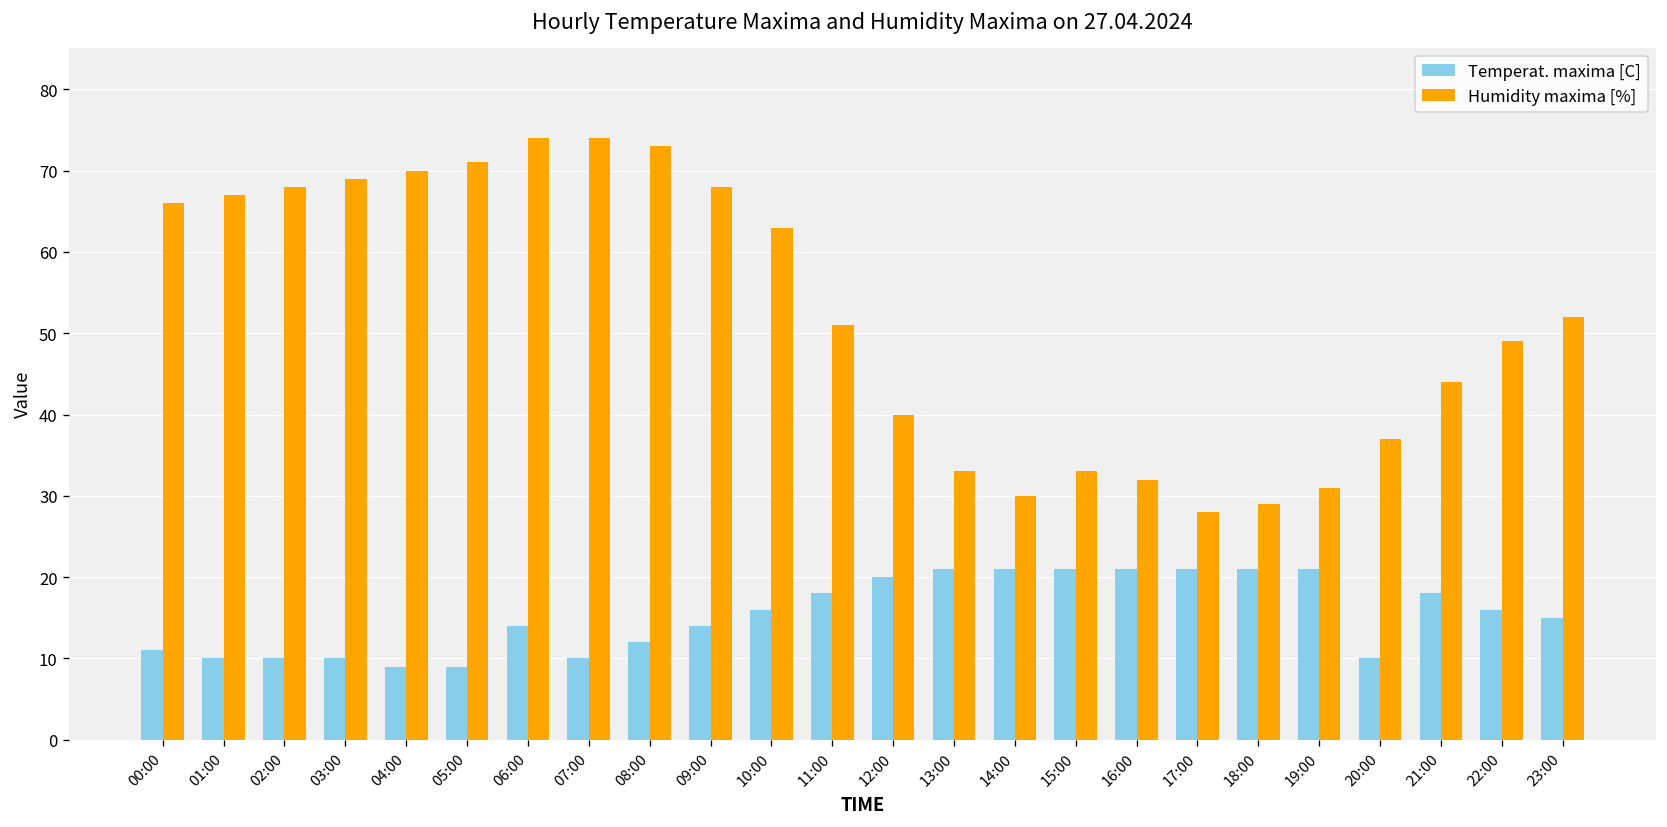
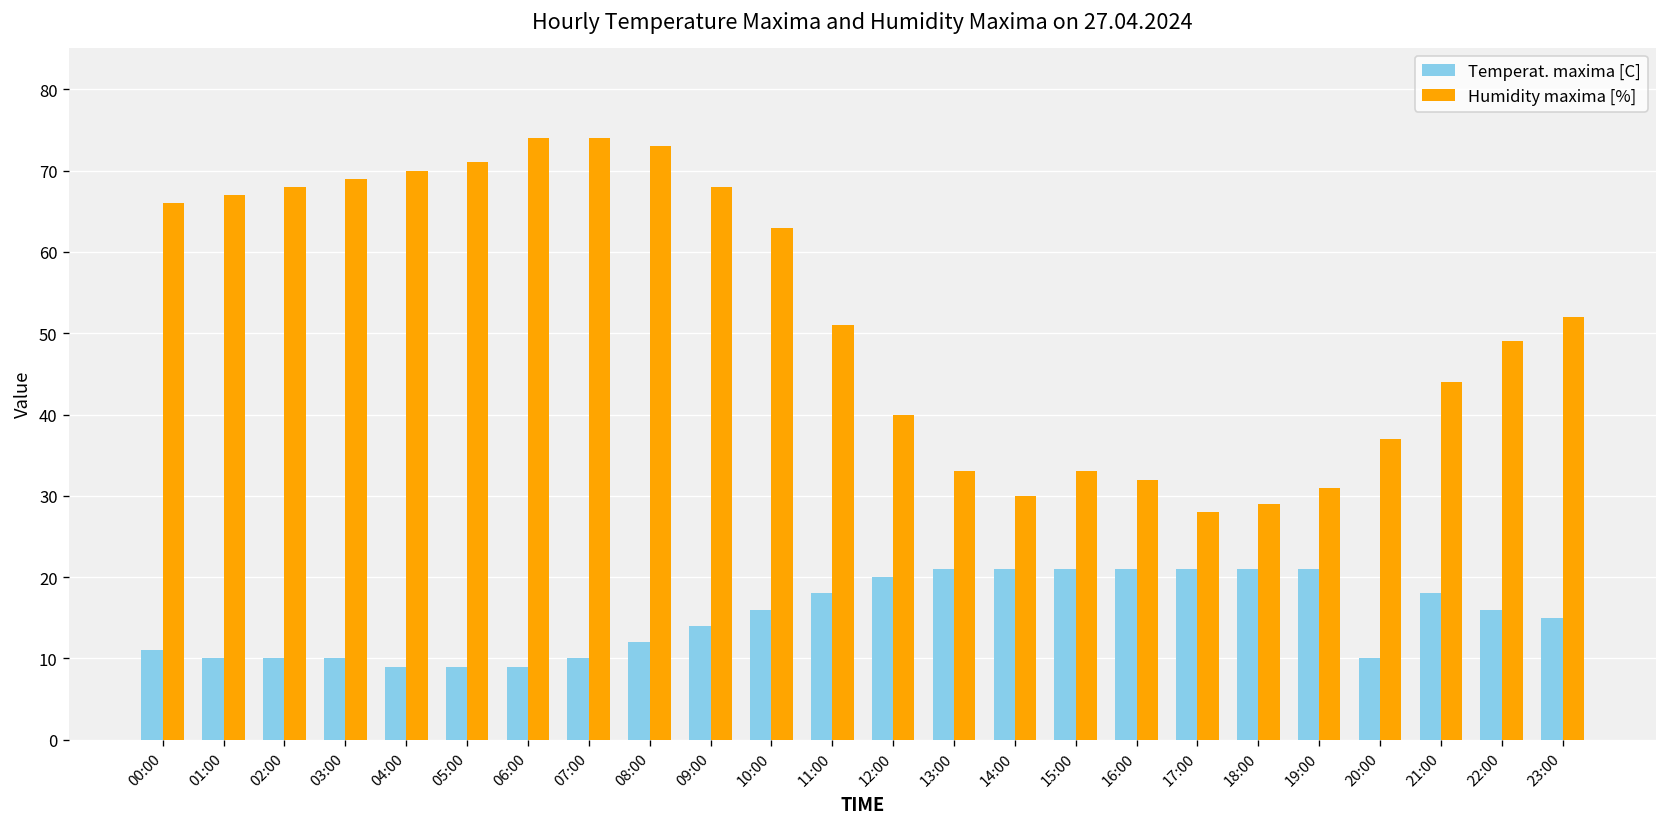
  {
    "Temperat. maxima [C]": {
      "00:00": 11,
      "01:00": 10,
      "02:00": 10,
      "03:00": 10,
      "04:00": 9,
      "05:00": 9,
-     "06:00": 14,
+     "06:00": 9,
      "07:00": 10,
      "08:00": 12,
      "09:00": 14,
      "10:00": 16,
      "11:00": 18,
      "12:00": 20,
      "13:00": 21,
      "14:00": 21,
      "15:00": 21,
      "16:00": 21,
      "17:00": 21,
      "18:00": 21,
      "19:00": 21,
      "20:00": 10,
      "21:00": 18,
      "22:00": 16,
      "23:00": 15
    },
    "Humidity maxima [%]": {
      "00:00": 66,
      "01:00": 67,
      "02:00": 68,
      "03:00": 69,
      "04:00": 70,
      "05:00": 71,
      "06:00": 74,
      "07:00": 74,
      "08:00": 73,
      "09:00": 68,
      "10:00": 63,
      "11:00": 51,
      "12:00": 40,
      "13:00": 33,
      "14:00": 30,
      "15:00": 33,
      "16:00": 32,
      "17:00": 28,
      "18:00": 29,
      "19:00": 31,
      "20:00": 37,
      "21:00": 44,
      "22:00": 49,
      "23:00": 52
    }
  }
